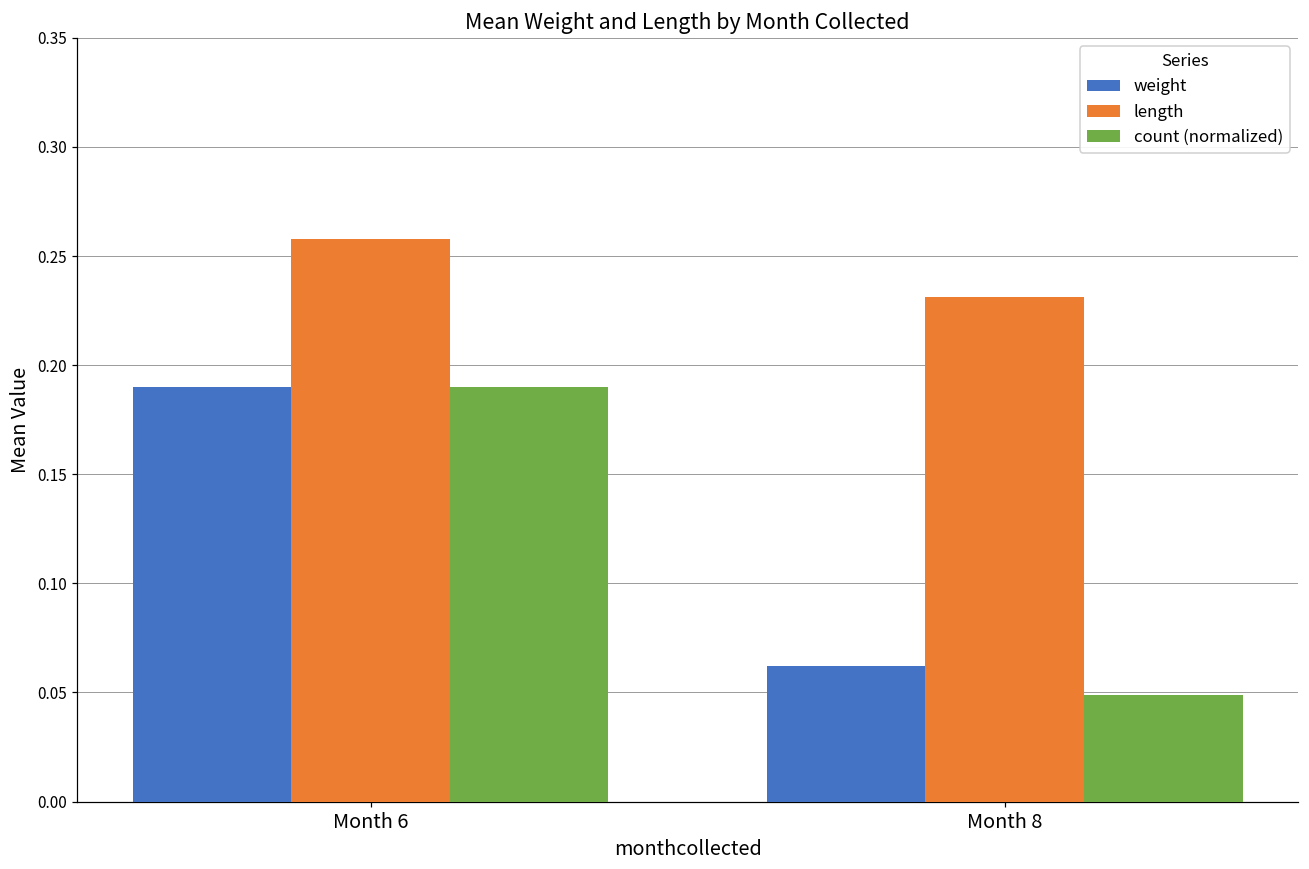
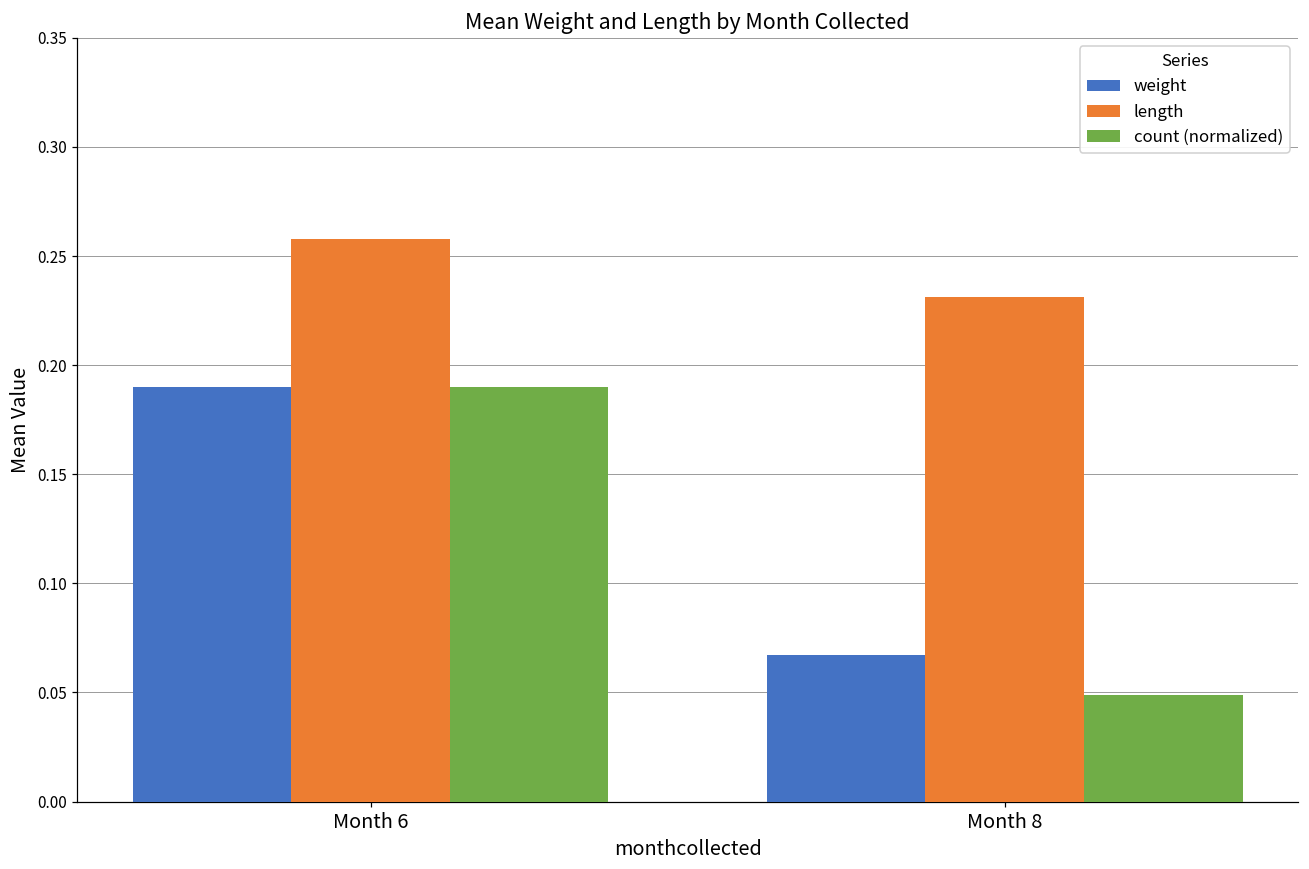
  {
    "weight": {
      "Month 6": 0.190,
-     "Month 8": 0.062
+     "Month 8": 0.067
    },
    "length": {
      "Month 6": 0.258,
      "Month 8": 0.231
    },
    "count (normalized)": {
      "Month 6": 0.190,
      "Month 8": 0.049
    }
  }
